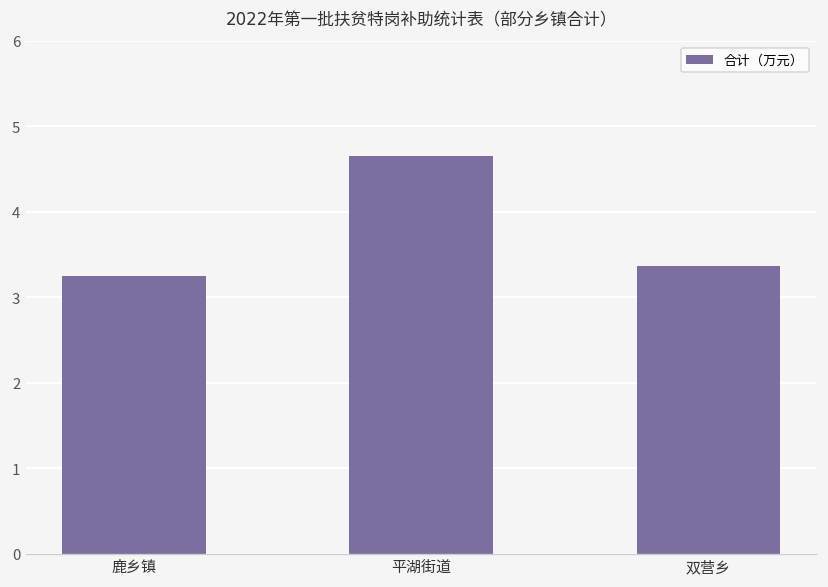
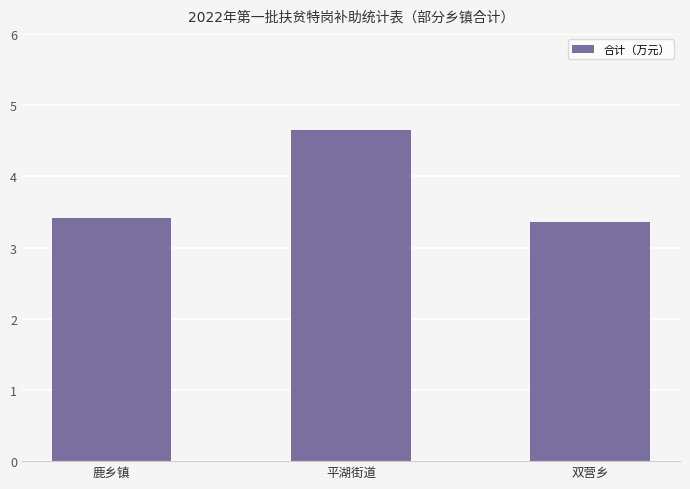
  {
-   "鹿乡镇": 3.3,
+   "鹿乡镇": 3.4,
    "平湖街道": 4.7,
    "双营乡": 3.4
  }
